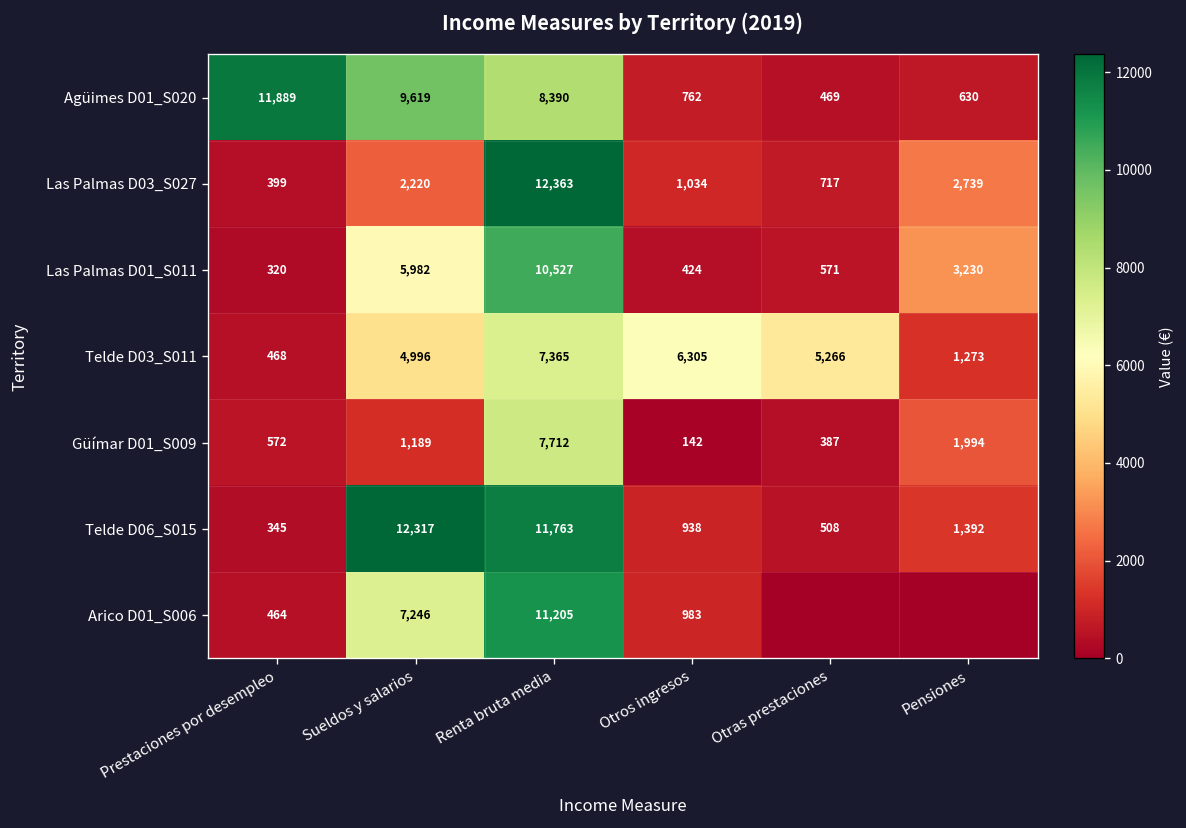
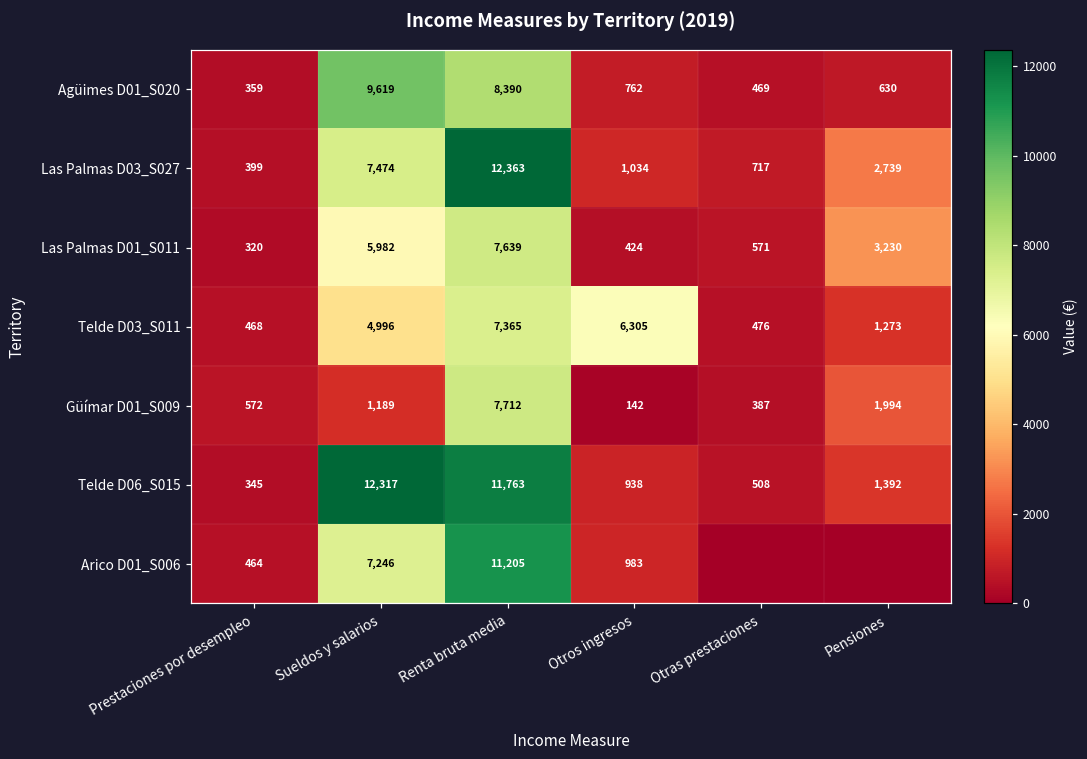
  {
    "Agüimes D01_S020": {
-     "Prestaciones por desempleo": "11,889",
+     "Prestaciones por desempleo": "359",
      "Sueldos y salarios": "9,619",
      "Renta bruta media": "8,390",
      "Otros ingresos": "762",
      "Otras prestaciones": "469",
      "Pensiones": "630"
    },
    "Las Palmas D03_S027": {
      "Prestaciones por desempleo": "399",
-     "Sueldos y salarios": "2,220",
+     "Sueldos y salarios": "7,474",
      "Renta bruta media": "12,363",
      "Otros ingresos": "1,034",
      "Otras prestaciones": "717",
      "Pensiones": "2,739"
    },
    "Las Palmas D01_S011": {
      "Prestaciones por desempleo": "320",
      "Sueldos y salarios": "5,982",
-     "Renta bruta media": "10,527",
+     "Renta bruta media": "7,639",
      "Otros ingresos": "424",
      "Otras prestaciones": "571",
      "Pensiones": "3,230"
    },
    "Telde D03_S011": {
      "Prestaciones por desempleo": "468",
      "Sueldos y salarios": "4,996",
      "Renta bruta media": "7,365",
      "Otros ingresos": "6,305",
-     "Otras prestaciones": "5,266",
+     "Otras prestaciones": "476",
      "Pensiones": "1,273"
    },
    "Güímar D01_S009": {
      "Prestaciones por desempleo": "572",
      "Sueldos y salarios": "1,189",
      "Renta bruta media": "7,712",
      "Otros ingresos": "142",
      "Otras prestaciones": "387",
      "Pensiones": "1,994"
    },
    "Telde D06_S015": {
      "Prestaciones por desempleo": "345",
      "Sueldos y salarios": "12,317",
      "Renta bruta media": "11,763",
      "Otros ingresos": "938",
      "Otras prestaciones": "508",
      "Pensiones": "1,392"
    },
    "Arico D01_S006": {
      "Prestaciones por desempleo": "464",
      "Sueldos y salarios": "7,246",
      "Renta bruta media": "11,205",
      "Otros ingresos": "983"
    }
  }
